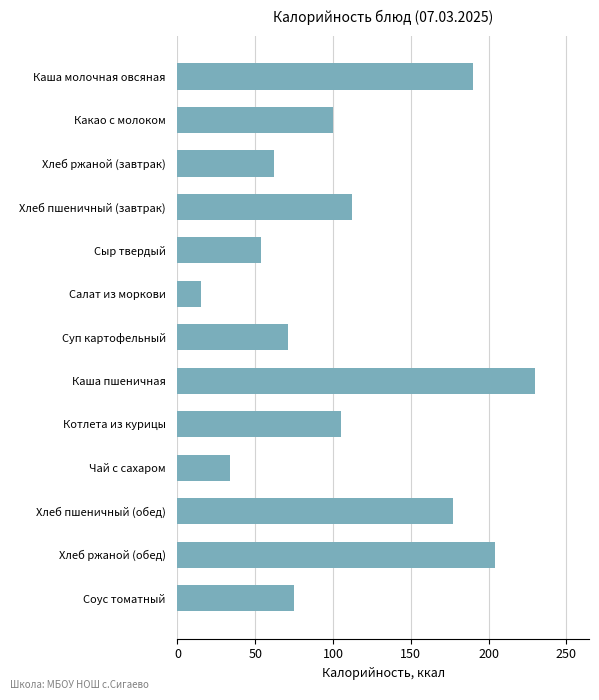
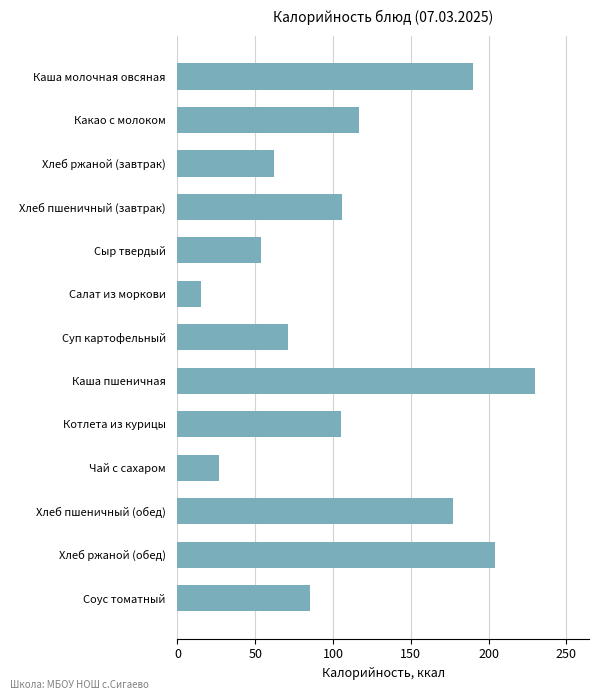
  {
    "Каша молочная овсяная": 190,
-   "Какао с молоком": 100,
+   "Какао с молоком": 117,
    "Хлеб ржаной (завтрак)": 62,
-   "Хлеб пшеничный (завтрак)": 112,
+   "Хлеб пшеничный (завтрак)": 106,
    "Сыр твердый": 54,
    "Салат из моркови": 15,
    "Суп картофельный": 71,
    "Каша пшеничная": 230,
    "Котлета из курицы": 105,
-   "Чай с сахаром": 34,
+   "Чай с сахаром": 27,
    "Хлеб пшеничный (обед)": 177,
    "Хлеб ржаной (обед)": 204,
-   "Соус томатный": 75
+   "Соус томатный": 85
  }
